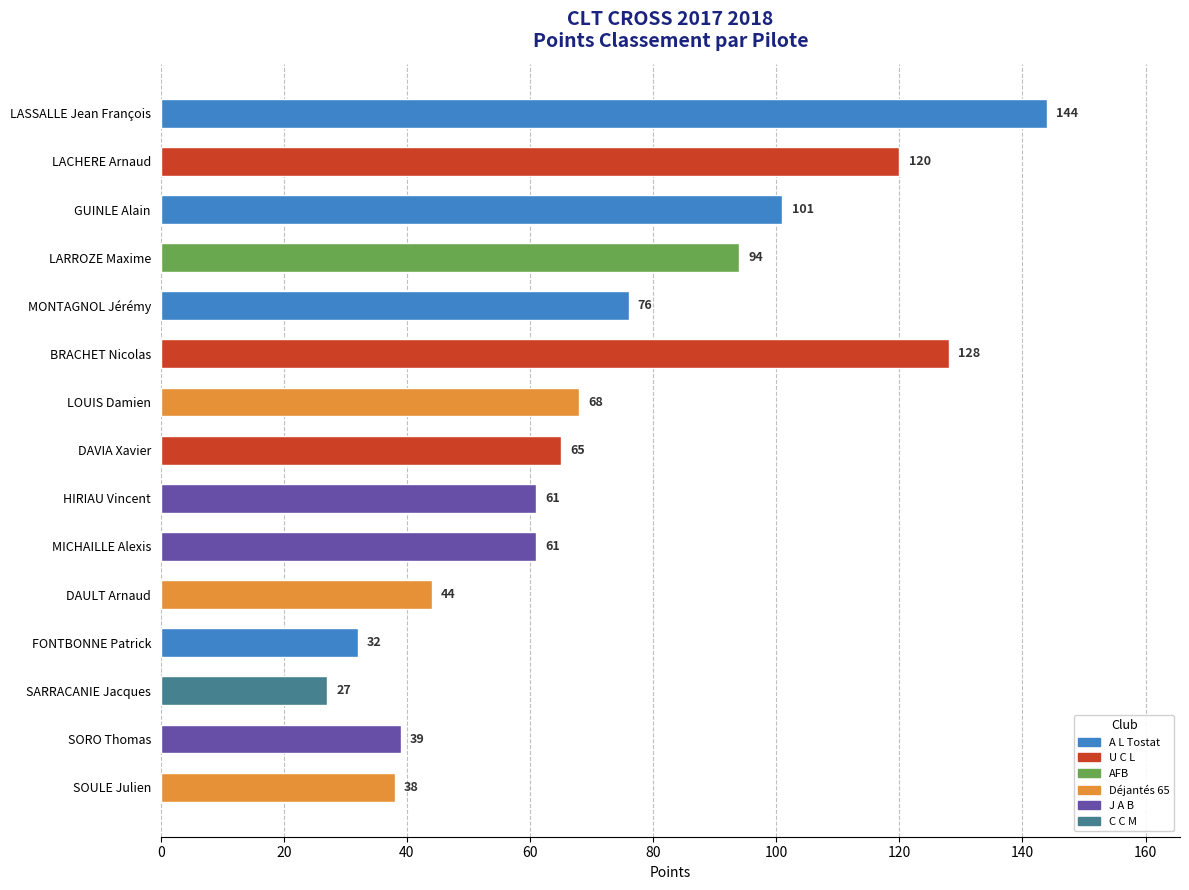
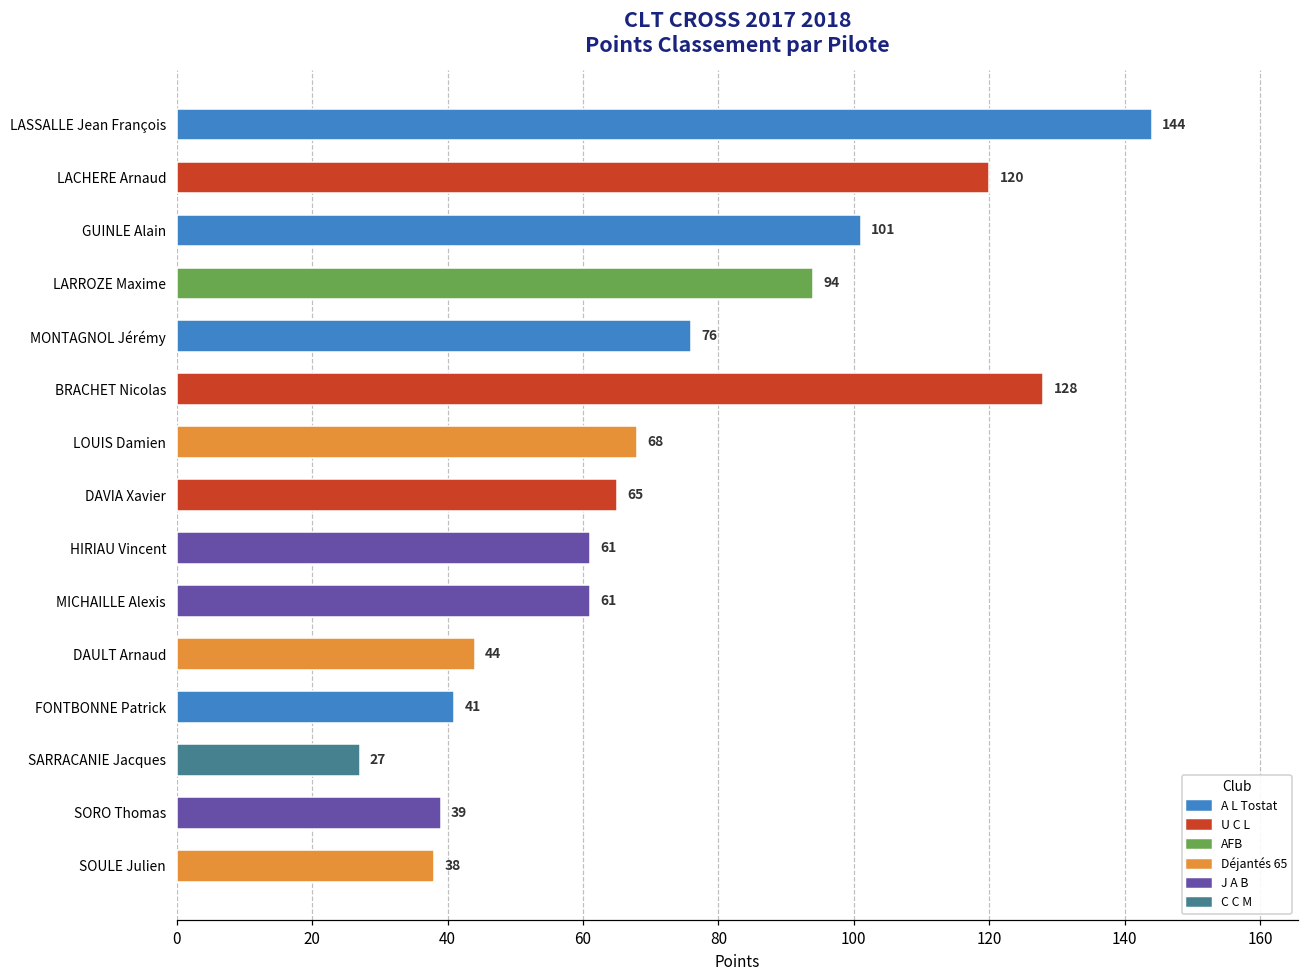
  {
    "LASSALLE Jean François": 144,
    "LACHERE Arnaud": 120,
    "GUINLE Alain": 101,
    "LARROZE Maxime": 94,
    "MONTAGNOL Jérémy": 76,
    "BRACHET Nicolas": 128,
    "LOUIS Damien": 68,
    "DAVIA Xavier": 65,
    "HIRIAU Vincent": 61,
    "MICHAILLE Alexis": 61,
    "DAULT Arnaud": 44,
-   "FONTBONNE Patrick": 32,
+   "FONTBONNE Patrick": 41,
    "SARRACANIE Jacques": 27,
    "SORO Thomas": 39,
    "SOULE Julien": 38
  }
